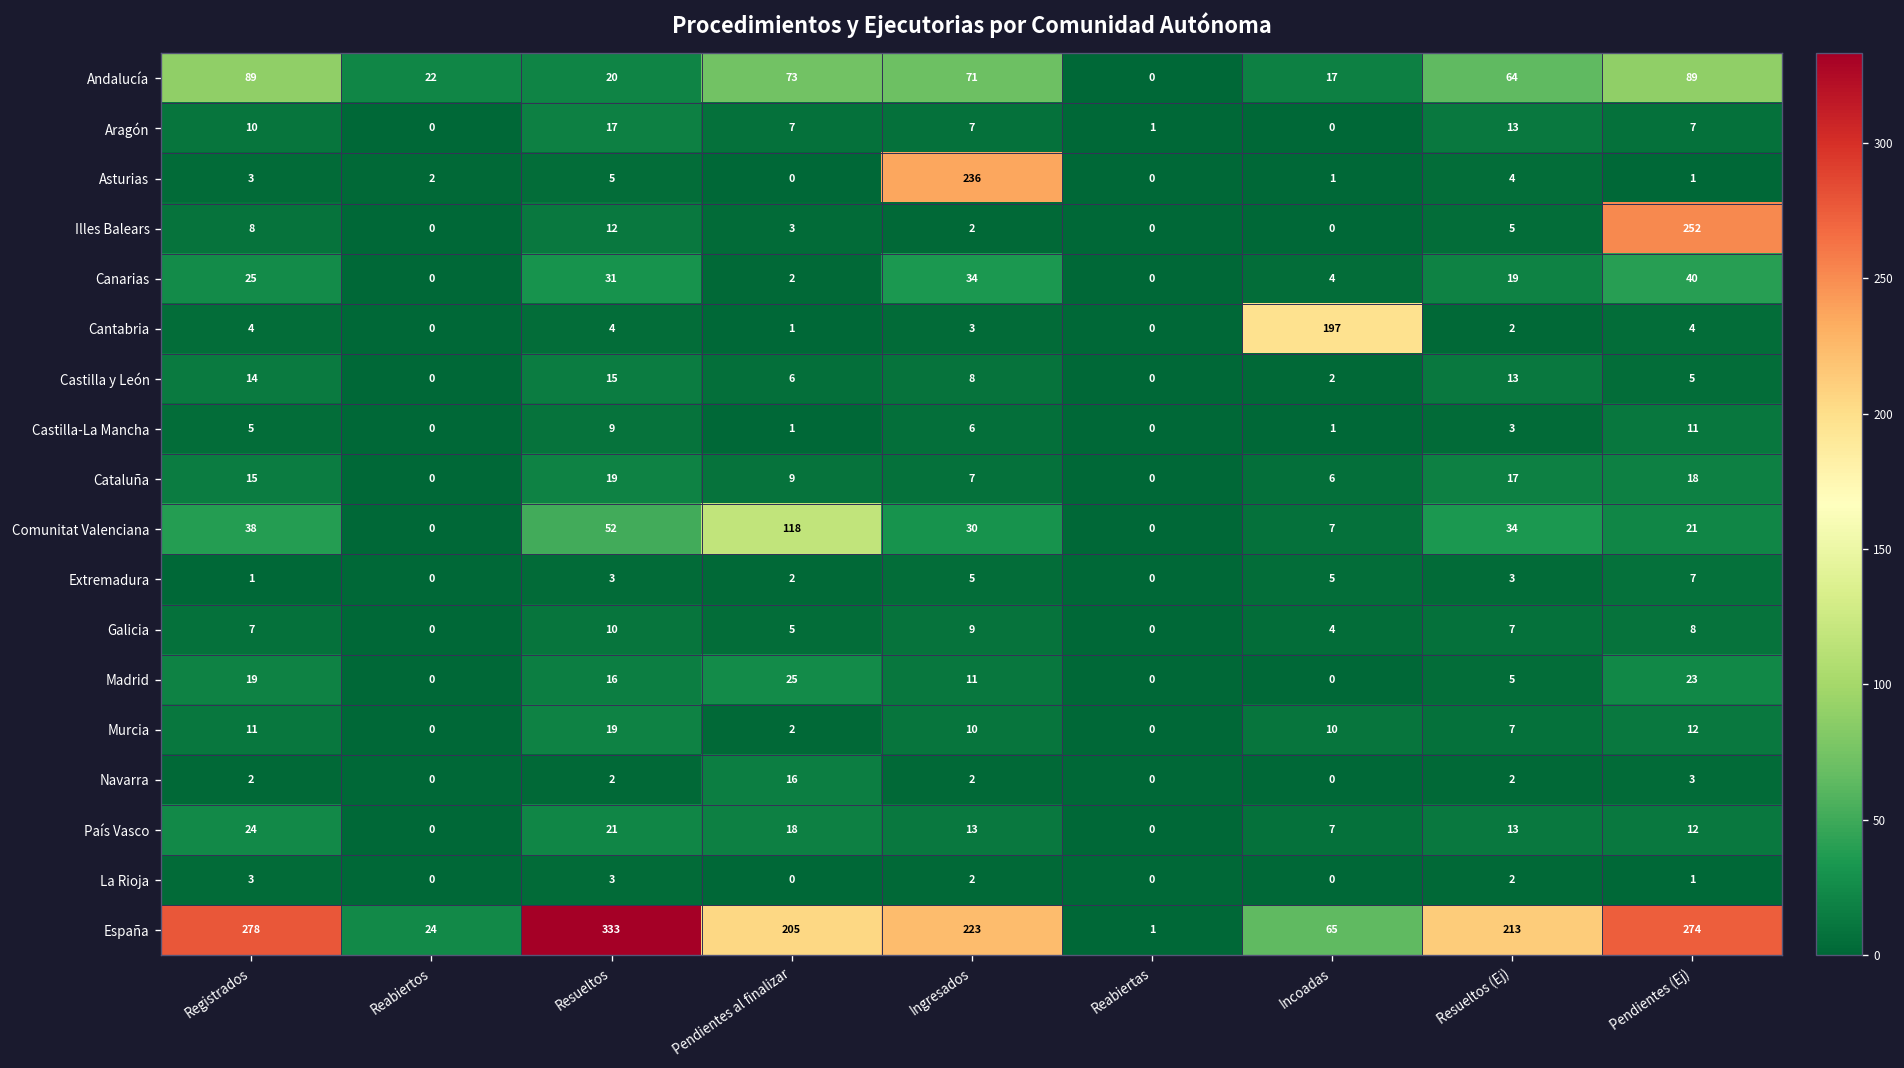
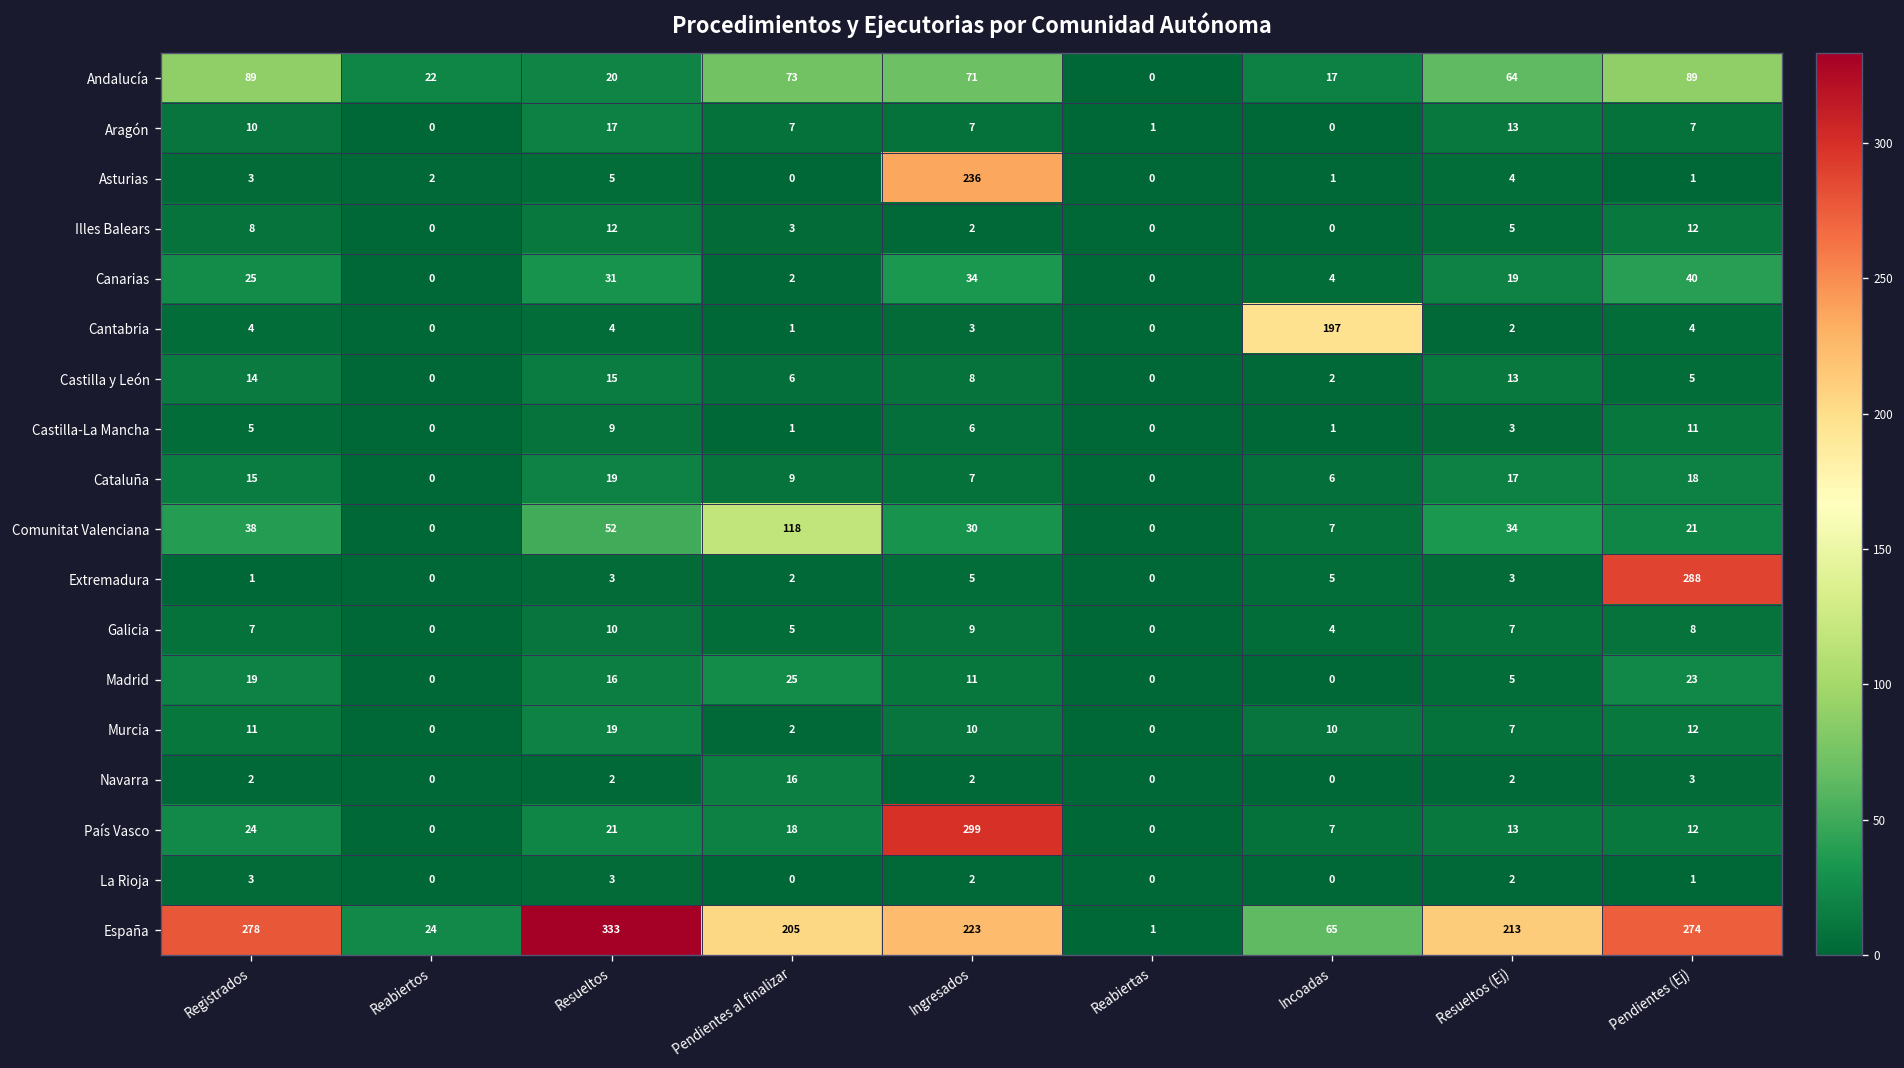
  {
    "Andalucía": {
      "Registrados": 89,
      "Reabiertos": 22,
      "Resueltos": 20,
      "Pendientes al finalizar": 73,
      "Ingresados": 71,
      "Reabiertas": 0,
      "Incoadas": 17,
      "Resueltos (Ej)": 64,
      "Pendientes (Ej)": 89
    },
    "Aragón": {
      "Registrados": 10,
      "Reabiertos": 0,
      "Resueltos": 17,
      "Pendientes al finalizar": 7,
      "Ingresados": 7,
      "Reabiertas": 1,
      "Incoadas": 0,
      "Resueltos (Ej)": 13,
      "Pendientes (Ej)": 7
    },
    "Asturias": {
      "Registrados": 3,
      "Reabiertos": 2,
      "Resueltos": 5,
      "Pendientes al finalizar": 0,
      "Ingresados": 236,
      "Reabiertas": 0,
      "Incoadas": 1,
      "Resueltos (Ej)": 4,
      "Pendientes (Ej)": 1
    },
    "Illes Balears": {
      "Registrados": 8,
      "Reabiertos": 0,
      "Resueltos": 12,
      "Pendientes al finalizar": 3,
      "Ingresados": 2,
      "Reabiertas": 0,
      "Incoadas": 0,
      "Resueltos (Ej)": 5,
-     "Pendientes (Ej)": 252
+     "Pendientes (Ej)": 12
    },
    "Canarias": {
      "Registrados": 25,
      "Reabiertos": 0,
      "Resueltos": 31,
      "Pendientes al finalizar": 2,
      "Ingresados": 34,
      "Reabiertas": 0,
      "Incoadas": 4,
      "Resueltos (Ej)": 19,
      "Pendientes (Ej)": 40
    },
    "Cantabria": {
      "Registrados": 4,
      "Reabiertos": 0,
      "Resueltos": 4,
      "Pendientes al finalizar": 1,
      "Ingresados": 3,
      "Reabiertas": 0,
      "Incoadas": 197,
      "Resueltos (Ej)": 2,
      "Pendientes (Ej)": 4
    },
    "Castilla y León": {
      "Registrados": 14,
      "Reabiertos": 0,
      "Resueltos": 15,
      "Pendientes al finalizar": 6,
      "Ingresados": 8,
      "Reabiertas": 0,
      "Incoadas": 2,
      "Resueltos (Ej)": 13,
      "Pendientes (Ej)": 5
    },
    "Castilla-La Mancha": {
      "Registrados": 5,
      "Reabiertos": 0,
      "Resueltos": 9,
      "Pendientes al finalizar": 1,
      "Ingresados": 6,
      "Reabiertas": 0,
      "Incoadas": 1,
      "Resueltos (Ej)": 3,
      "Pendientes (Ej)": 11
    },
    "Cataluña": {
      "Registrados": 15,
      "Reabiertos": 0,
      "Resueltos": 19,
      "Pendientes al finalizar": 9,
      "Ingresados": 7,
      "Reabiertas": 0,
      "Incoadas": 6,
      "Resueltos (Ej)": 17,
      "Pendientes (Ej)": 18
    },
    "Comunitat Valenciana": {
      "Registrados": 38,
      "Reabiertos": 0,
      "Resueltos": 52,
      "Pendientes al finalizar": 118,
      "Ingresados": 30,
      "Reabiertas": 0,
      "Incoadas": 7,
      "Resueltos (Ej)": 34,
      "Pendientes (Ej)": 21
    },
    "Extremadura": {
      "Registrados": 1,
      "Reabiertos": 0,
      "Resueltos": 3,
      "Pendientes al finalizar": 2,
      "Ingresados": 5,
      "Reabiertas": 0,
      "Incoadas": 5,
      "Resueltos (Ej)": 3,
-     "Pendientes (Ej)": 7
+     "Pendientes (Ej)": 288
    },
    "Galicia": {
      "Registrados": 7,
      "Reabiertos": 0,
      "Resueltos": 10,
      "Pendientes al finalizar": 5,
      "Ingresados": 9,
      "Reabiertas": 0,
      "Incoadas": 4,
      "Resueltos (Ej)": 7,
      "Pendientes (Ej)": 8
    },
    "Madrid": {
      "Registrados": 19,
      "Reabiertos": 0,
      "Resueltos": 16,
      "Pendientes al finalizar": 25,
      "Ingresados": 11,
      "Reabiertas": 0,
      "Incoadas": 0,
      "Resueltos (Ej)": 5,
      "Pendientes (Ej)": 23
    },
    "Murcia": {
      "Registrados": 11,
      "Reabiertos": 0,
      "Resueltos": 19,
      "Pendientes al finalizar": 2,
      "Ingresados": 10,
      "Reabiertas": 0,
      "Incoadas": 10,
      "Resueltos (Ej)": 7,
      "Pendientes (Ej)": 12
    },
    "Navarra": {
      "Registrados": 2,
      "Reabiertos": 0,
      "Resueltos": 2,
      "Pendientes al finalizar": 16,
      "Ingresados": 2,
      "Reabiertas": 0,
      "Incoadas": 0,
      "Resueltos (Ej)": 2,
      "Pendientes (Ej)": 3
    },
    "País Vasco": {
      "Registrados": 24,
      "Reabiertos": 0,
      "Resueltos": 21,
      "Pendientes al finalizar": 18,
-     "Ingresados": 13,
+     "Ingresados": 299,
      "Reabiertas": 0,
      "Incoadas": 7,
      "Resueltos (Ej)": 13,
      "Pendientes (Ej)": 12
    },
    "La Rioja": {
      "Registrados": 3,
      "Reabiertos": 0,
      "Resueltos": 3,
      "Pendientes al finalizar": 0,
      "Ingresados": 2,
      "Reabiertas": 0,
      "Incoadas": 0,
      "Resueltos (Ej)": 2,
      "Pendientes (Ej)": 1
    },
    "España": {
      "Registrados": 278,
      "Reabiertos": 24,
      "Resueltos": 333,
      "Pendientes al finalizar": 205,
      "Ingresados": 223,
      "Reabiertas": 1,
      "Incoadas": 65,
      "Resueltos (Ej)": 213,
      "Pendientes (Ej)": 274
    }
  }
